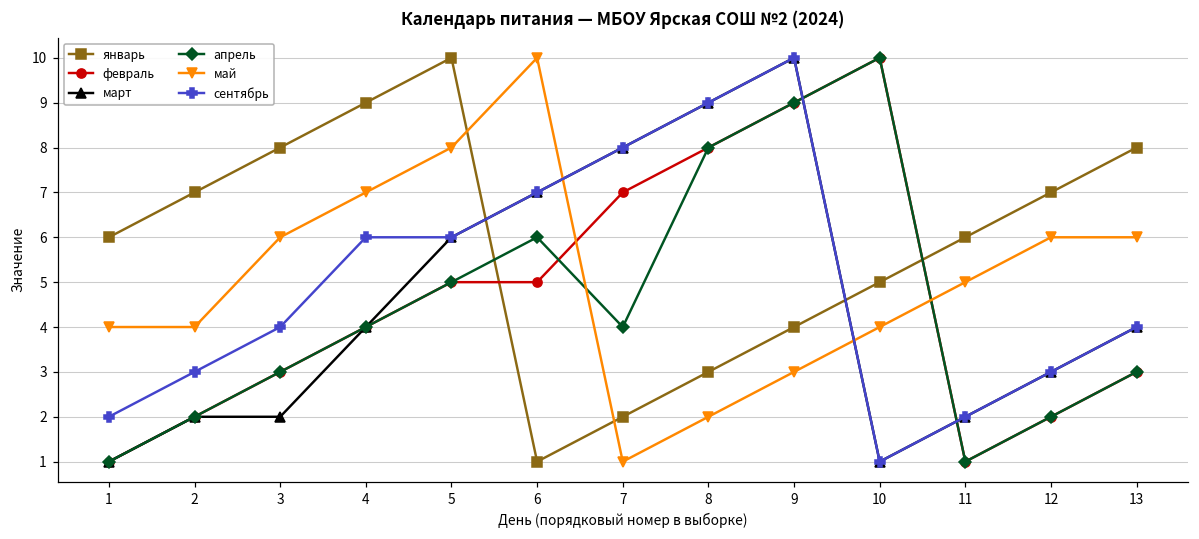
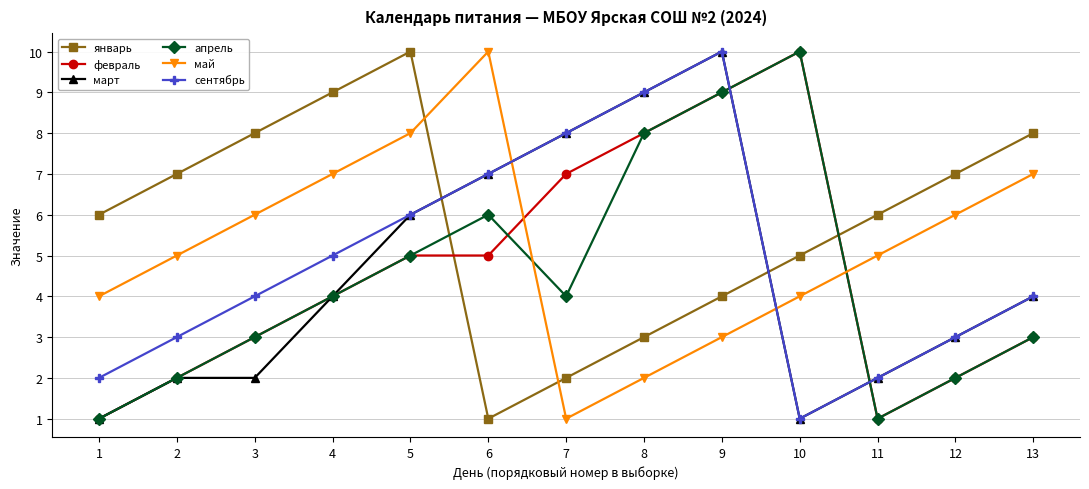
  {
    "январь": {
      "1": 6,
      "2": 7,
      "3": 8,
      "4": 9,
      "5": 10,
      "6": 1,
      "7": 2,
      "8": 3,
      "9": 4,
      "10": 5,
      "11": 6,
      "12": 7,
      "13": 8
    },
    "февраль": {
      "6": 5,
      "7": 7
    },
    "март": {
      "3": 2
    },
    "апрель": {
      "6": 6,
      "7": 4
    },
    "май": {
      "1": 4,
-     "2": 4,
+     "2": 5,
      "3": 6,
      "4": 7,
      "5": 8,
      "6": 10,
      "7": 1,
      "8": 2,
      "9": 3,
      "10": 4,
      "11": 5,
      "12": 6,
-     "13": 6
+     "13": 7
    },
    "сентябрь": {
      "1": 2,
      "2": 3,
      "3": 4,
-     "4": 6
+     "4": 5
    }
  }
